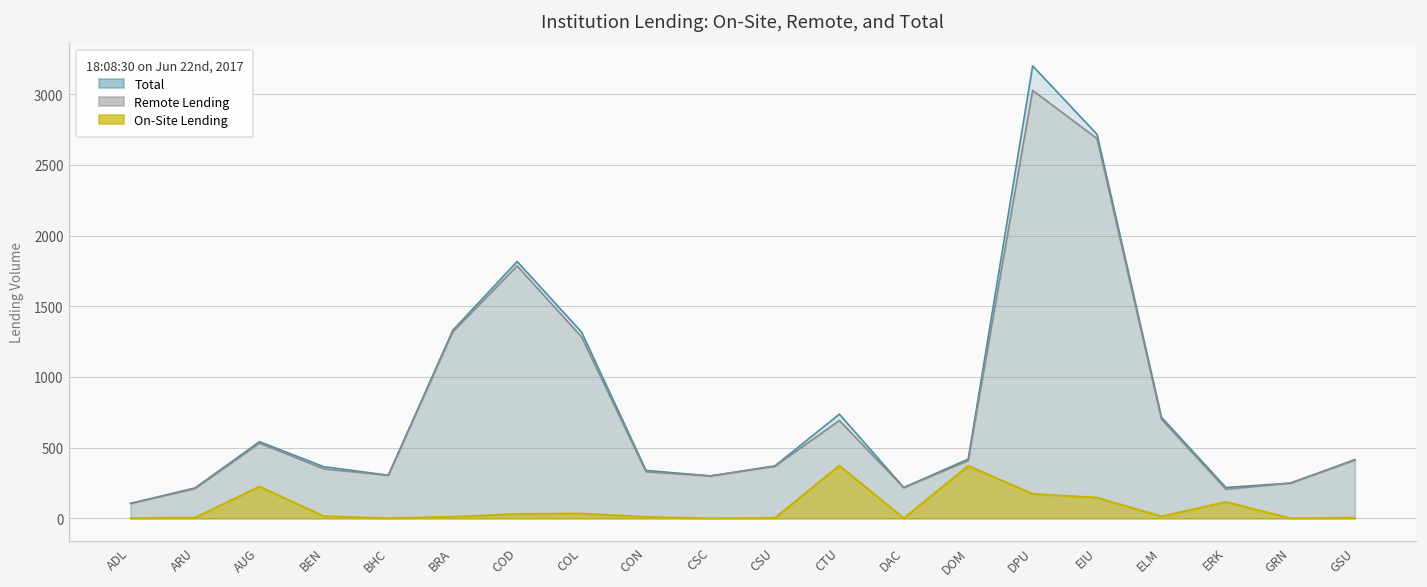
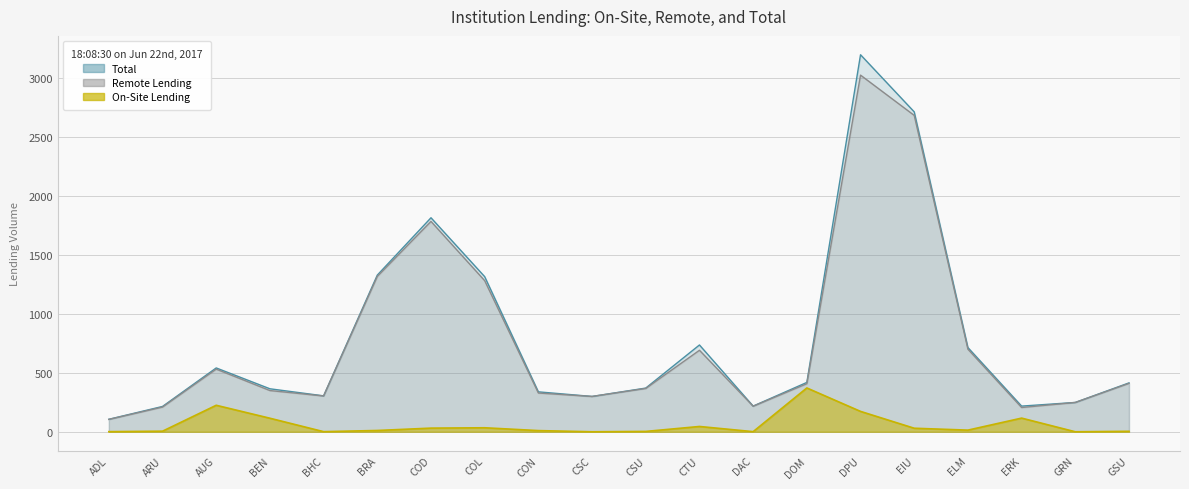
  {
    "On-Site Lending": {
      "ADL": 0,
      "ARU": 10,
      "AUG": 230,
-     "BEN": 20,
+     "BEN": 120,
      "BHC": 0,
      "BRA": 10,
      "COD": 30,
      "COL": 30,
      "CON": 10,
      "CSC": 0,
      "CSU": 0,
-     "CTU": 370,
+     "CTU": 50,
      "DAC": 0,
      "DOM": 370,
      "DPU": 170,
-     "EIU": 150,
+     "EIU": 30,
      "ELM": 10,
      "ERK": 120,
      "GRN": 0,
      "GSU": 0
    }
  }
